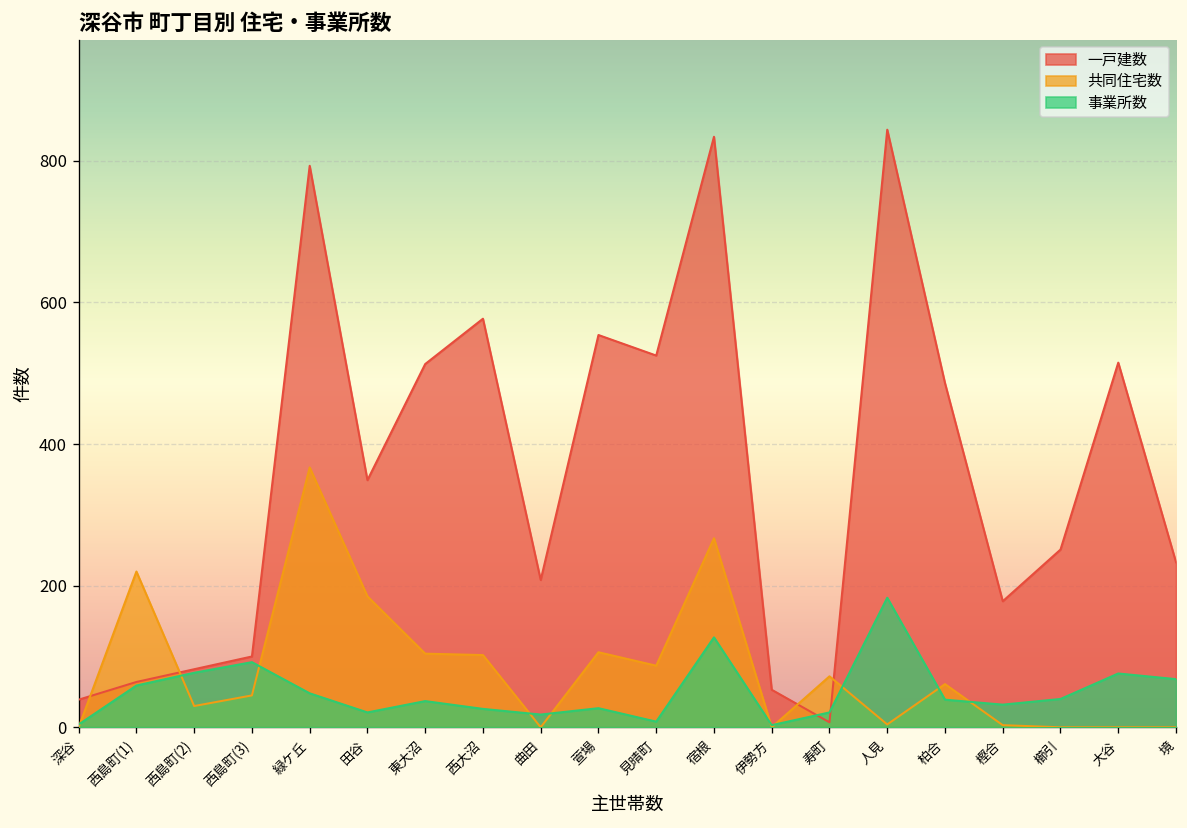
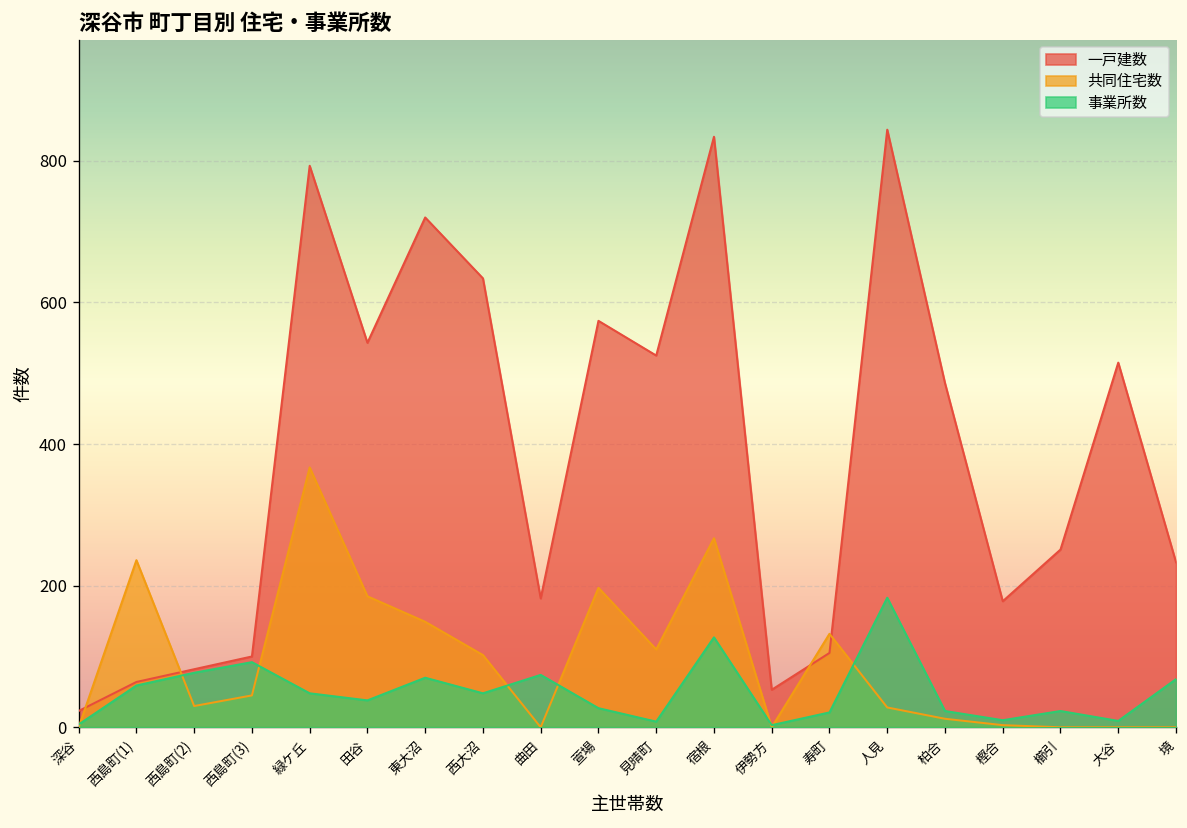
  {
    "一戸建数": {
-     "深谷": 40,
+     "深谷": 20,
      "西島町(1)": 60,
      "西島町(2)": 80,
      "西島町(3)": 100,
      "緑ケ丘": 790,
-     "田谷": 350,
-     "東大沼": 510,
-     "西大沼": 580,
-     "曲田": 210,
-     "萱場": 550,
+     "田谷": 540,
+     "東大沼": 720,
+     "西大沼": 630,
+     "曲田": 180,
+     "萱場": 570,
      "見晴町": 530,
      "宿根": 830,
      "伊勢方": 50,
-     "寿町": 10,
+     "寿町": 110,
      "人見": 840,
      "柏合": 490,
      "樫合": 180,
      "櫛引": 250,
      "大谷": 520,
      "境": 230
    },
    "共同住宅数": {
-     "西島町(1)": 220,
+     "西島町(1)": 240,
      "西島町(2)": 30,
      "西島町(3)": 50,
      "緑ケ丘": 370,
      "田谷": 190,
-     "東大沼": 100,
+     "東大沼": 150,
      "西大沼": 100,
      "曲田": 0,
-     "萱場": 110,
-     "見晴町": 90,
+     "萱場": 200,
+     "見晴町": 110,
      "宿根": 270,
-     "寿町": 70,
-     "人見": 0,
-     "柏合": 60,
+     "寿町": 130,
+     "人見": 30,
+     "柏合": 10,
      "樫合": 0,
      "櫛引": 0,
      "大谷": 0,
      "境": 0
    },
    "事業所数": {
      "西島町(1)": 60,
      "西島町(2)": 80,
      "西島町(3)": 90,
      "緑ケ丘": 50,
-     "田谷": 20,
-     "東大沼": 40,
-     "西大沼": 30,
-     "曲田": 20,
+     "田谷": 40,
+     "東大沼": 70,
+     "西大沼": 50,
+     "曲田": 70,
      "萱場": 30,
      "見晴町": 10,
      "宿根": 130,
      "寿町": 20,
      "人見": 180,
-     "柏合": 40,
-     "樫合": 30,
-     "櫛引": 40,
-     "大谷": 80,
+     "柏合": 20,
+     "樫合": 10,
+     "櫛引": 20,
+     "大谷": 10,
      "境": 70
    }
  }
